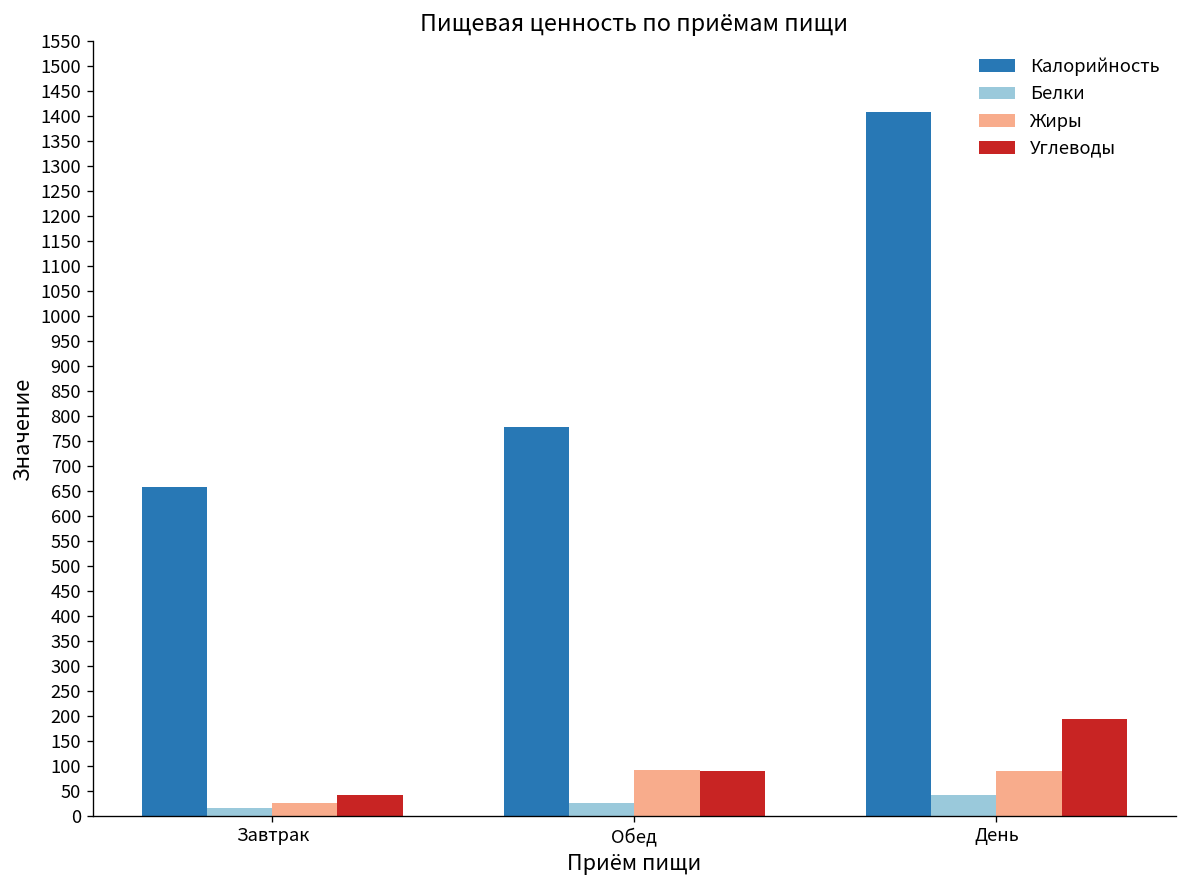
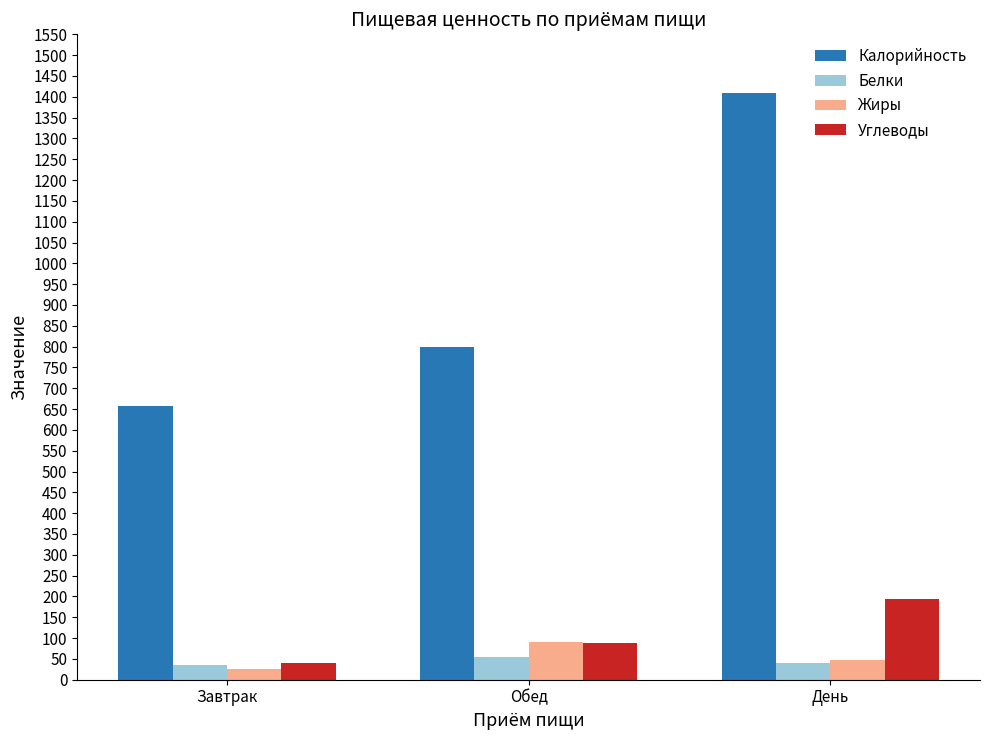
  {
    "Калорийность": {
      "Завтрак": 660,
-     "Обед": 780,
+     "Обед": 800,
      "День": 1410
    },
    "Белки": {
-     "Завтрак": 20,
-     "Обед": 20,
+     "Завтрак": 40,
+     "Обед": 60,
      "День": 40
    },
    "Жиры": {
      "Завтрак": 20,
      "Обед": 90,
-     "День": 90
+     "День": 50
    },
    "Углеводы": {
      "Завтрак": 40,
      "Обед": 90,
      "День": 190
    }
  }
